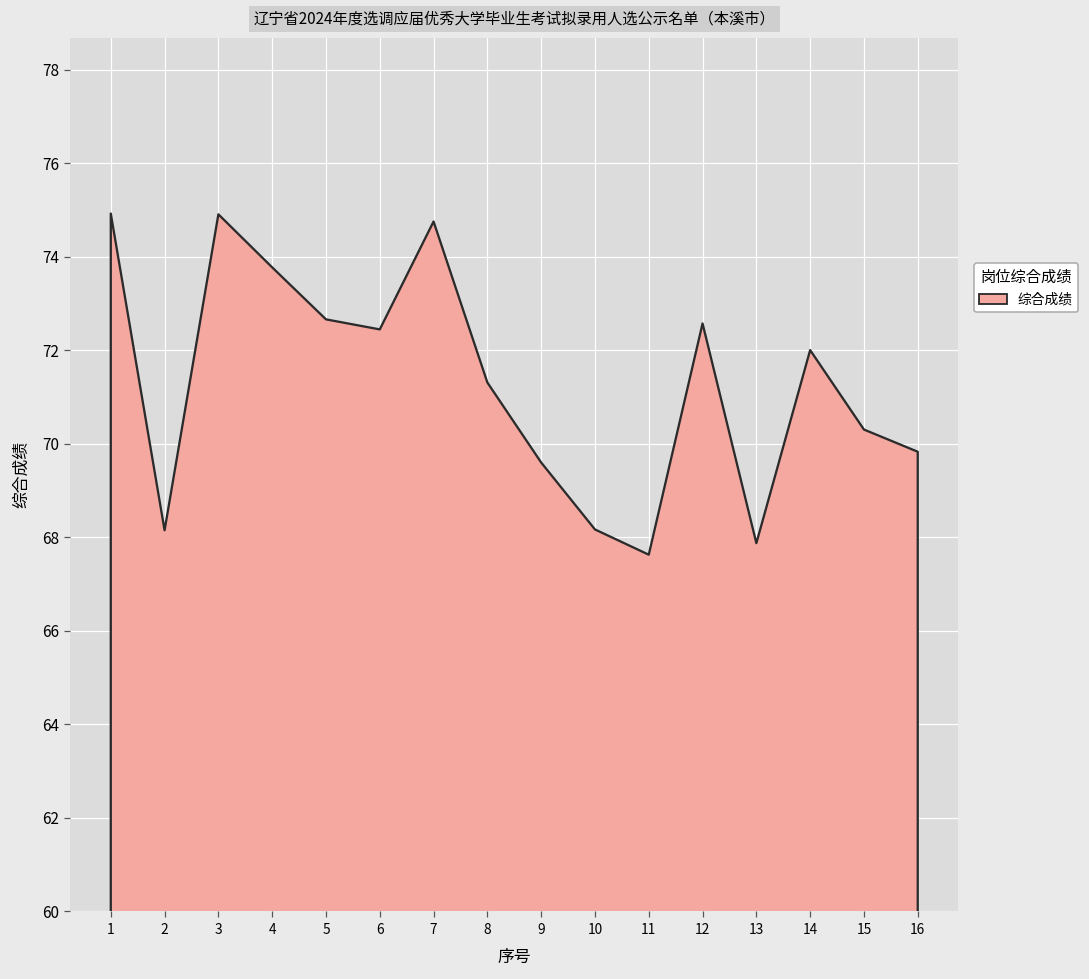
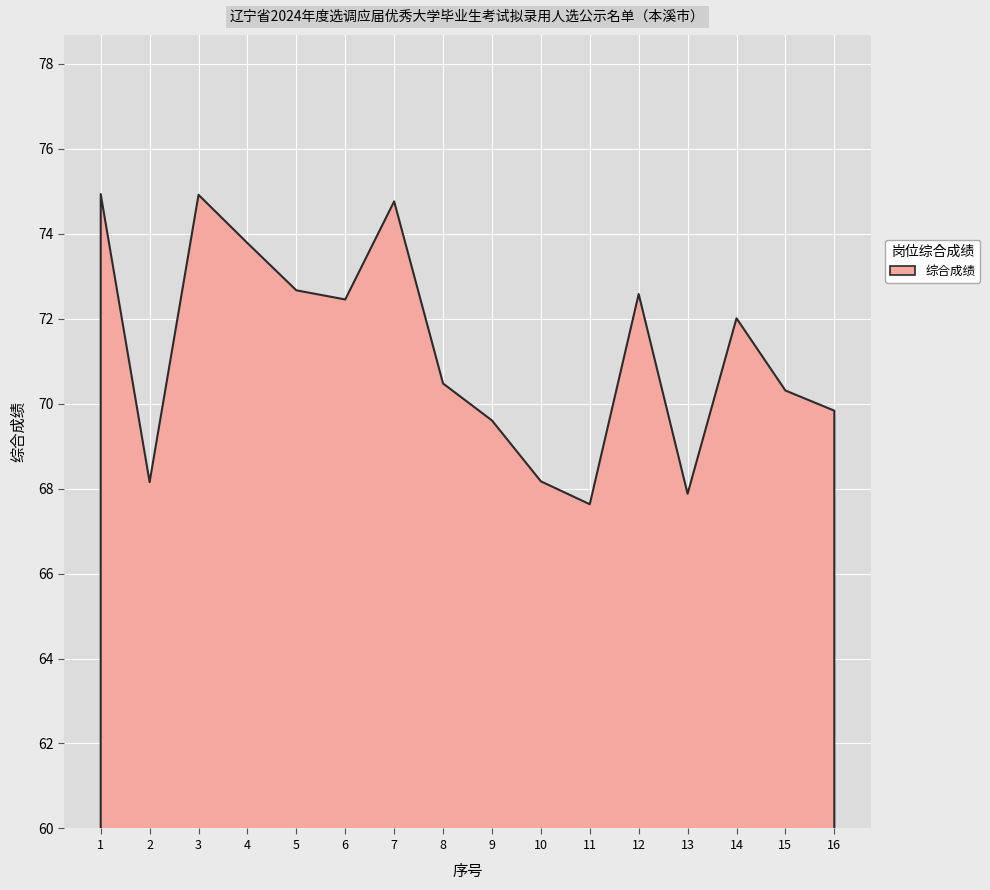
  {
    "1": 74.9,
    "2": 68.2,
    "3": 74.9,
    "4": 73.8,
    "5": 72.7,
    "6": 72.5,
    "7": 74.8,
-   "8": 71.3,
+   "8": 70.5,
    "9": 69.6,
    "10": 68.2,
    "11": 67.6,
    "12": 72.6,
    "13": 67.9,
    "14": 72.0,
    "15": 70.3,
    "16": 69.8
  }
